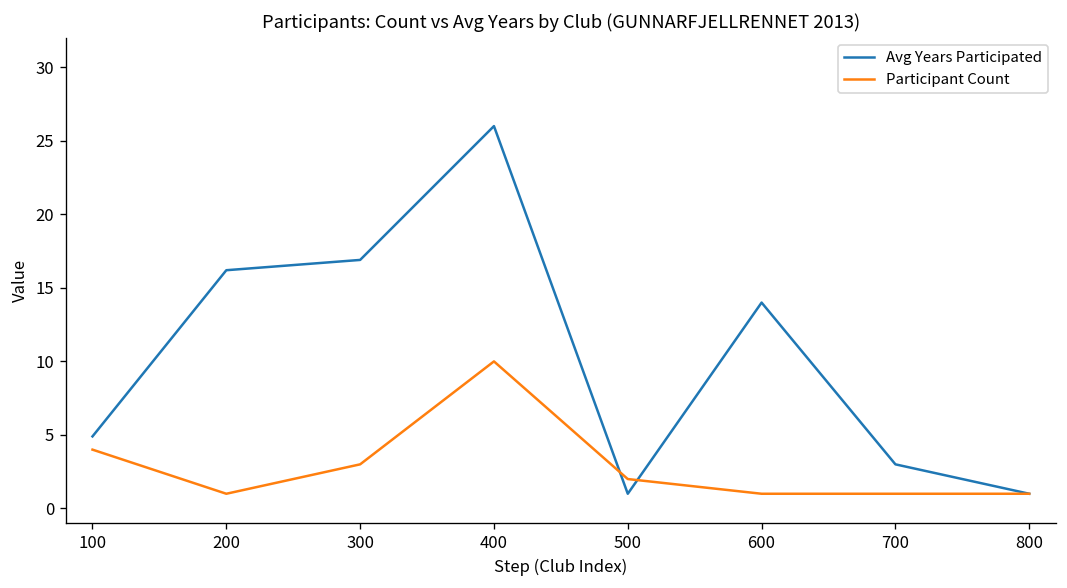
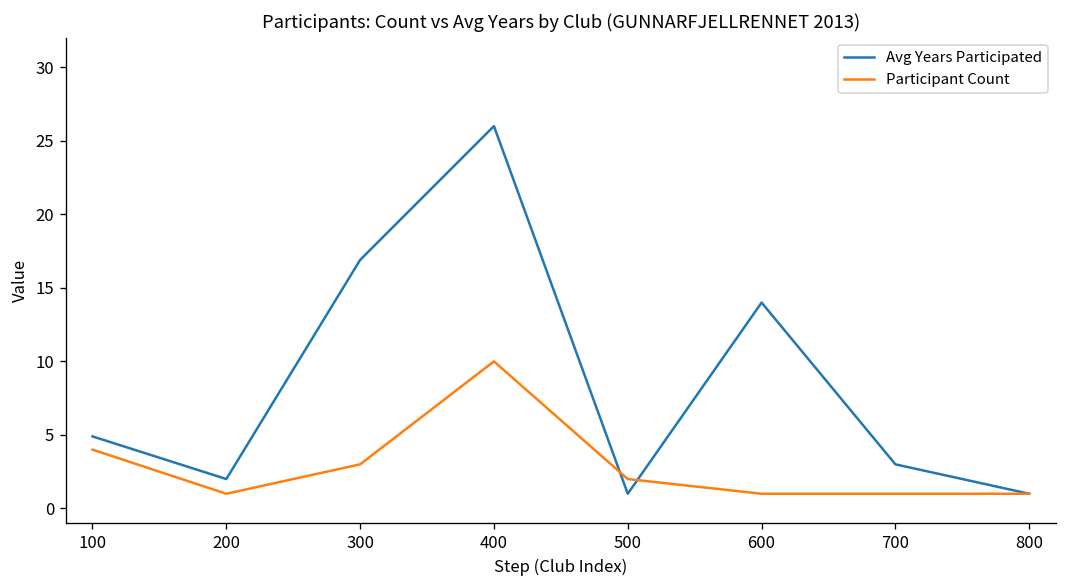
  {
    "Avg Years Participated": {
      "100": 4.9,
-     "200": 16.2,
+     "200": 2.0,
      "300": 16.9,
      "400": 26.0,
      "500": 1.0,
      "600": 14.0,
      "700": 3.0
    },
    "Participant Count": {
      "100": 4.0,
      "200": 1.0,
      "300": 3.0,
      "400": 10.0,
      "500": 2.0,
      "600": 1.0,
      "700": 1.0
    }
  }
